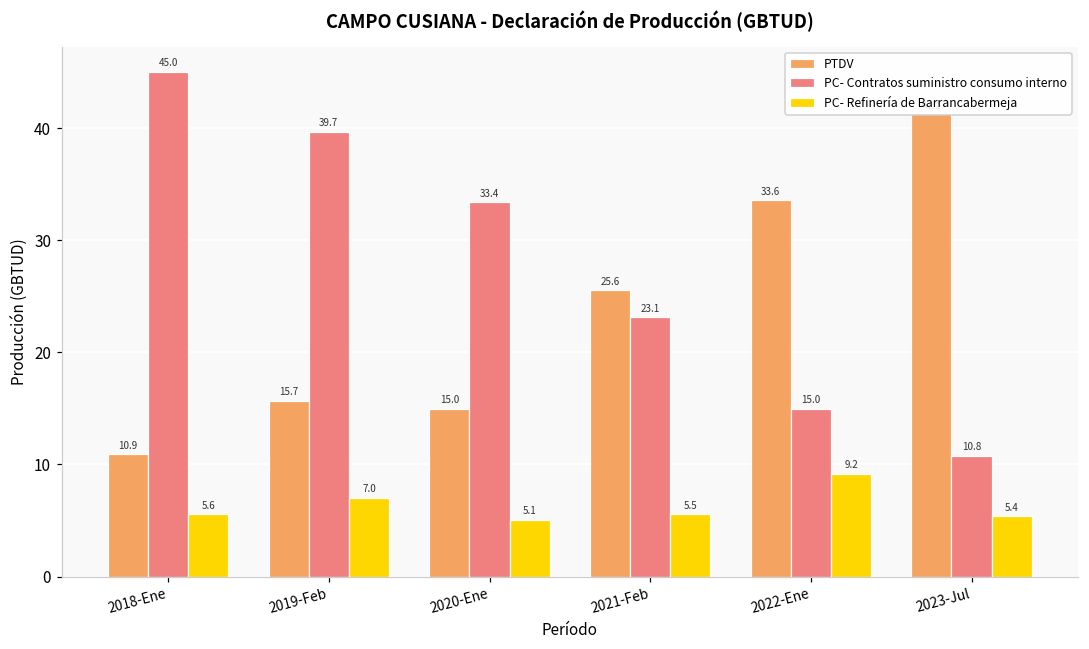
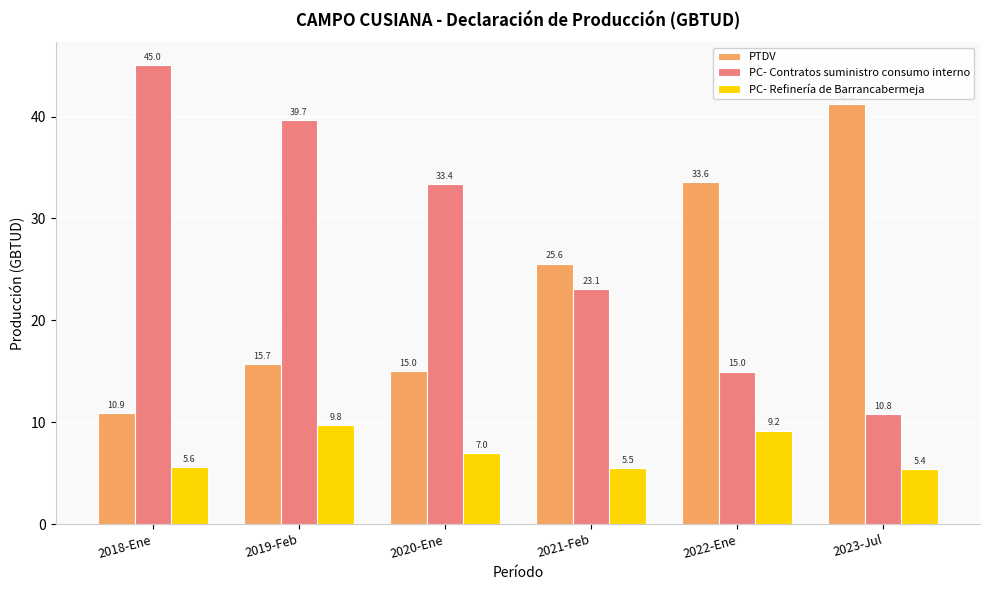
  {
    "PC- Refinería de Barrancabermeja": {
      "2018-Ene": 5.6,
-     "2019-Feb": 7.0,
-     "2020-Ene": 5.1,
+     "2019-Feb": 9.8,
+     "2020-Ene": 7.0,
      "2021-Feb": 5.5,
      "2022-Ene": 9.2,
      "2023-Jul": 5.4
    }
  }
